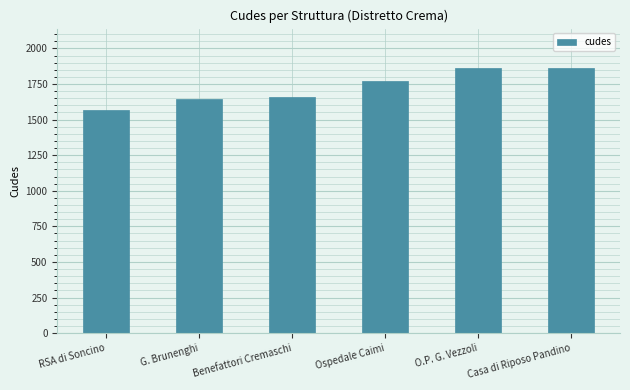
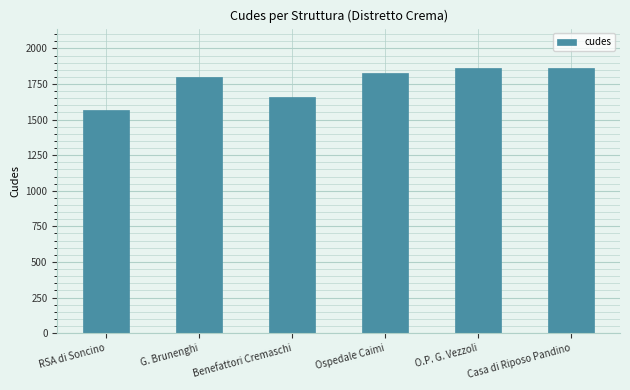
  {
    "RSA di Soncino": 1570,
-   "G. Brunenghi": 1640,
+   "G. Brunenghi": 1800,
    "Benefattori Cremaschi": 1660,
-   "Ospedale Caimi": 1770,
+   "Ospedale Caimi": 1830,
    "O.P. G. Vezzoli": 1860,
    "Casa di Riposo Pandino": 1860
  }
